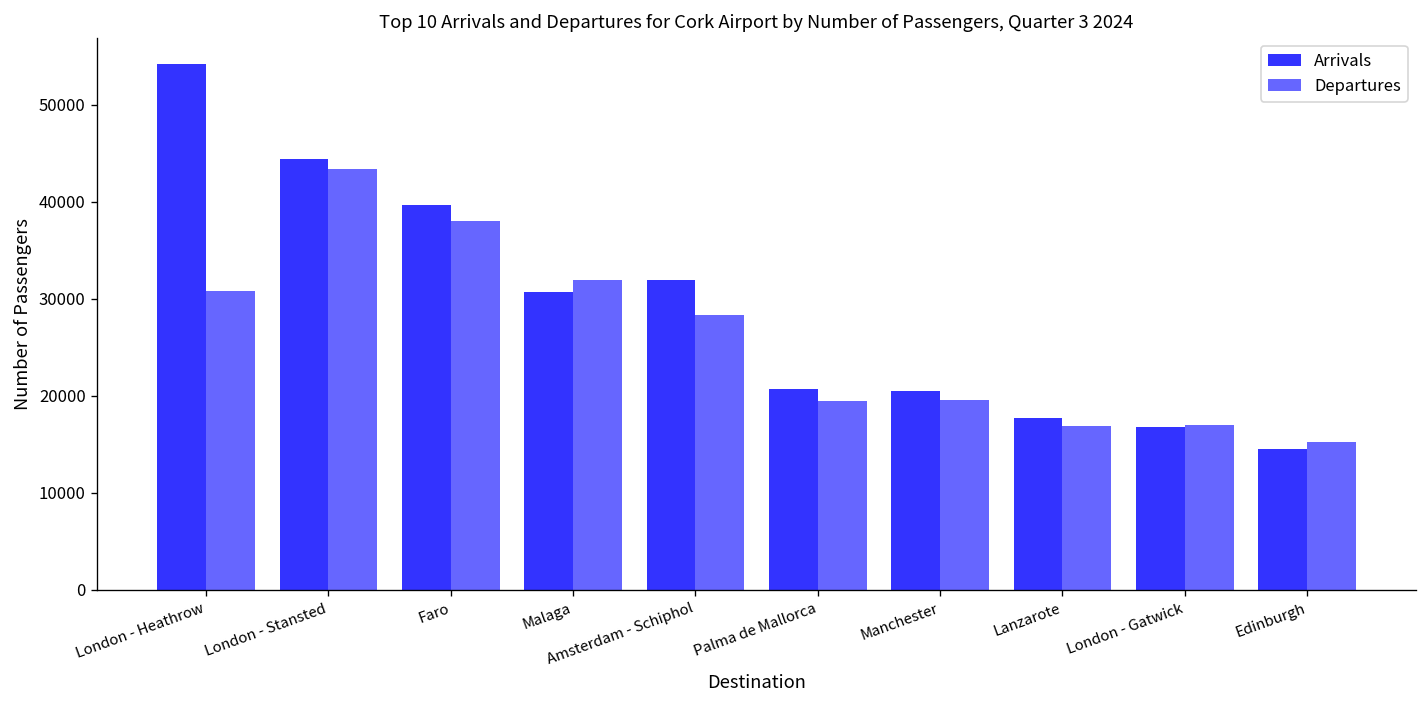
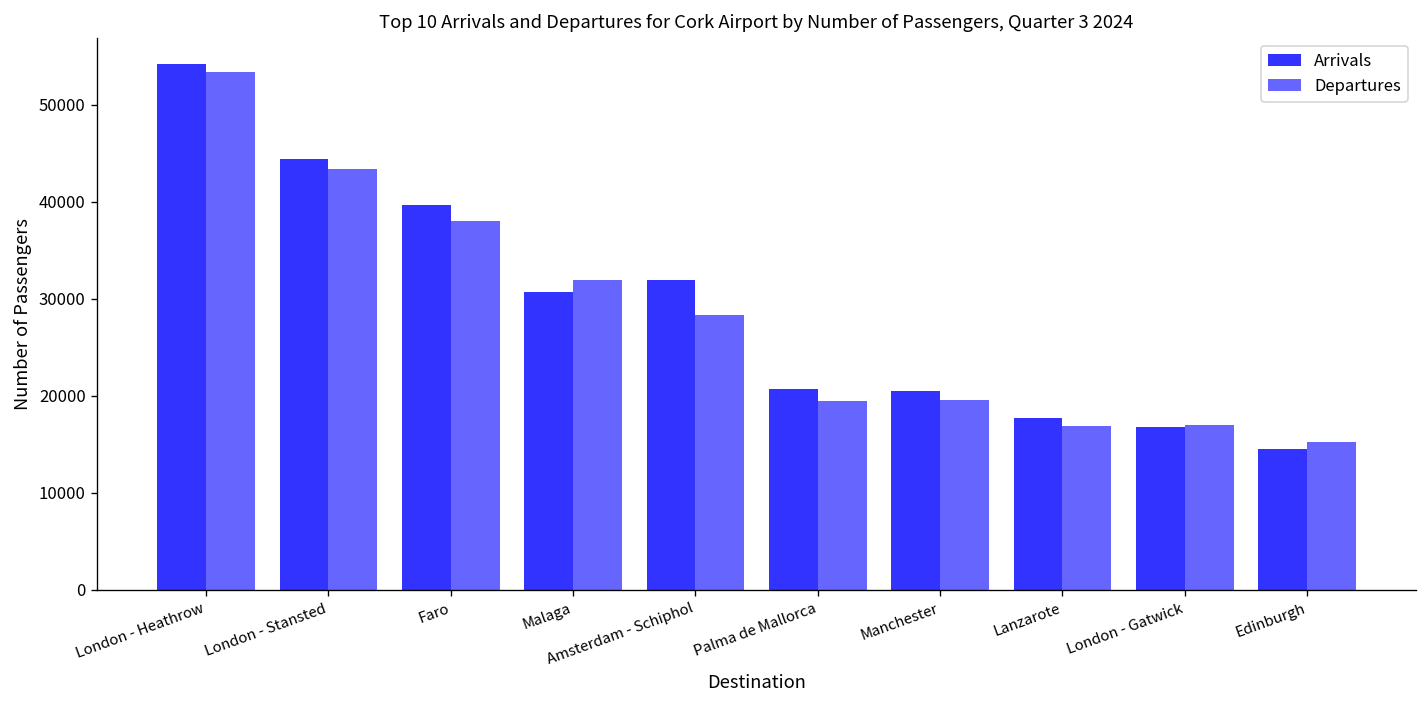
  {
    "Arrivals": {
      "London - Heathrow": 54000,
      "London - Stansted": 44000,
      "Faro": 40000,
      "Malaga": 31000,
      "Amsterdam - Schiphol": 32000,
      "Palma de Mallorca": 21000,
      "Manchester": 20000,
      "Lanzarote": 18000,
      "London - Gatwick": 17000,
      "Edinburgh": 15000
    },
    "Departures": {
-     "London - Heathrow": 31000,
+     "London - Heathrow": 53000,
      "London - Stansted": 43000,
      "Faro": 38000,
      "Malaga": 32000,
      "Amsterdam - Schiphol": 28000,
      "Palma de Mallorca": 19000,
      "Manchester": 20000,
      "Lanzarote": 17000,
      "London - Gatwick": 17000,
      "Edinburgh": 15000
    }
  }
